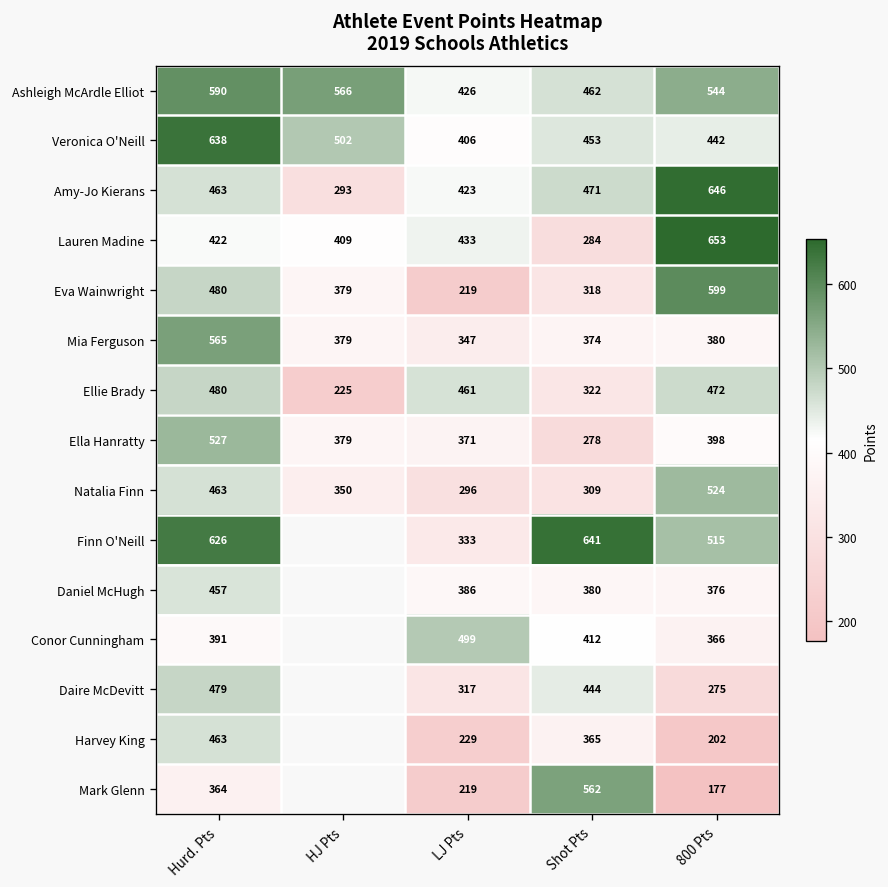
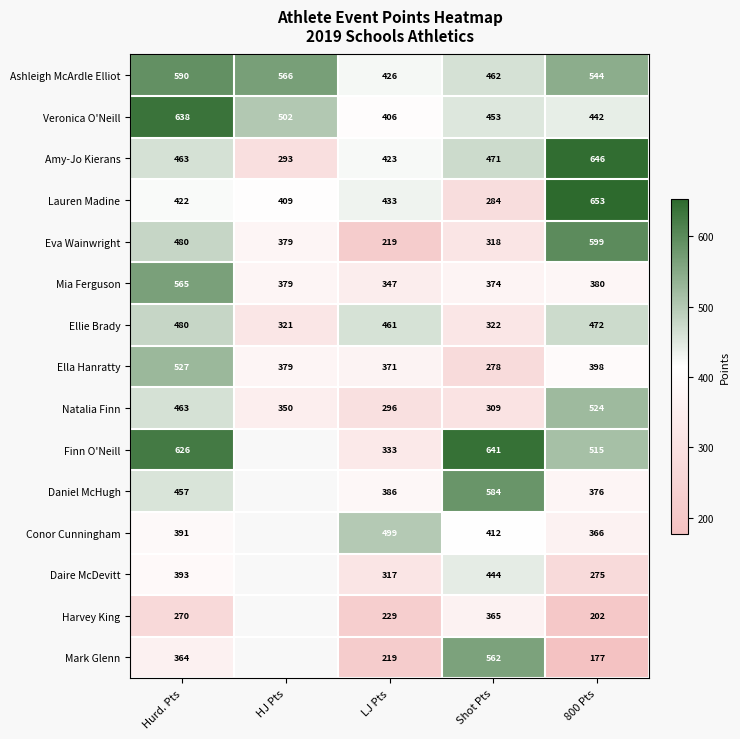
  {
    "Ashleigh McArdle Elliot": {
      "Hurd. Pts": 590,
      "HJ Pts": 566,
      "LJ Pts": 426,
      "Shot Pts": 462,
      "800 Pts": 544
    },
    "Veronica O'Neill": {
      "Hurd. Pts": 638,
      "HJ Pts": 502,
      "LJ Pts": 406,
      "Shot Pts": 453,
      "800 Pts": 442
    },
    "Amy-Jo Kierans": {
      "Hurd. Pts": 463,
      "HJ Pts": 293,
      "LJ Pts": 423,
      "Shot Pts": 471,
      "800 Pts": 646
    },
    "Lauren Madine": {
      "Hurd. Pts": 422,
      "HJ Pts": 409,
      "LJ Pts": 433,
      "Shot Pts": 284,
      "800 Pts": 653
    },
    "Eva Wainwright": {
      "Hurd. Pts": 480,
      "HJ Pts": 379,
      "LJ Pts": 219,
      "Shot Pts": 318,
      "800 Pts": 599
    },
    "Mia Ferguson": {
      "Hurd. Pts": 565,
      "HJ Pts": 379,
      "LJ Pts": 347,
      "Shot Pts": 374,
      "800 Pts": 380
    },
    "Ellie Brady": {
      "Hurd. Pts": 480,
-     "HJ Pts": 225,
+     "HJ Pts": 321,
      "LJ Pts": 461,
      "Shot Pts": 322,
      "800 Pts": 472
    },
    "Ella Hanratty": {
      "Hurd. Pts": 527,
      "HJ Pts": 379,
      "LJ Pts": 371,
      "Shot Pts": 278,
      "800 Pts": 398
    },
    "Natalia Finn": {
      "Hurd. Pts": 463,
      "HJ Pts": 350,
      "LJ Pts": 296,
      "Shot Pts": 309,
      "800 Pts": 524
    },
    "Finn O'Neill": {
      "Hurd. Pts": 626,
      "LJ Pts": 333,
      "Shot Pts": 641,
      "800 Pts": 515
    },
    "Daniel McHugh": {
      "Hurd. Pts": 457,
      "LJ Pts": 386,
-     "Shot Pts": 380,
+     "Shot Pts": 584,
      "800 Pts": 376
    },
    "Conor Cunningham": {
      "Hurd. Pts": 391,
      "LJ Pts": 499,
      "Shot Pts": 412,
      "800 Pts": 366
    },
    "Daire McDevitt": {
-     "Hurd. Pts": 479,
+     "Hurd. Pts": 393,
      "LJ Pts": 317,
      "Shot Pts": 444,
      "800 Pts": 275
    },
    "Harvey King": {
-     "Hurd. Pts": 463,
+     "Hurd. Pts": 270,
      "LJ Pts": 229,
      "Shot Pts": 365,
      "800 Pts": 202
    },
    "Mark Glenn": {
      "Hurd. Pts": 364,
      "LJ Pts": 219,
      "Shot Pts": 562,
      "800 Pts": 177
    }
  }
